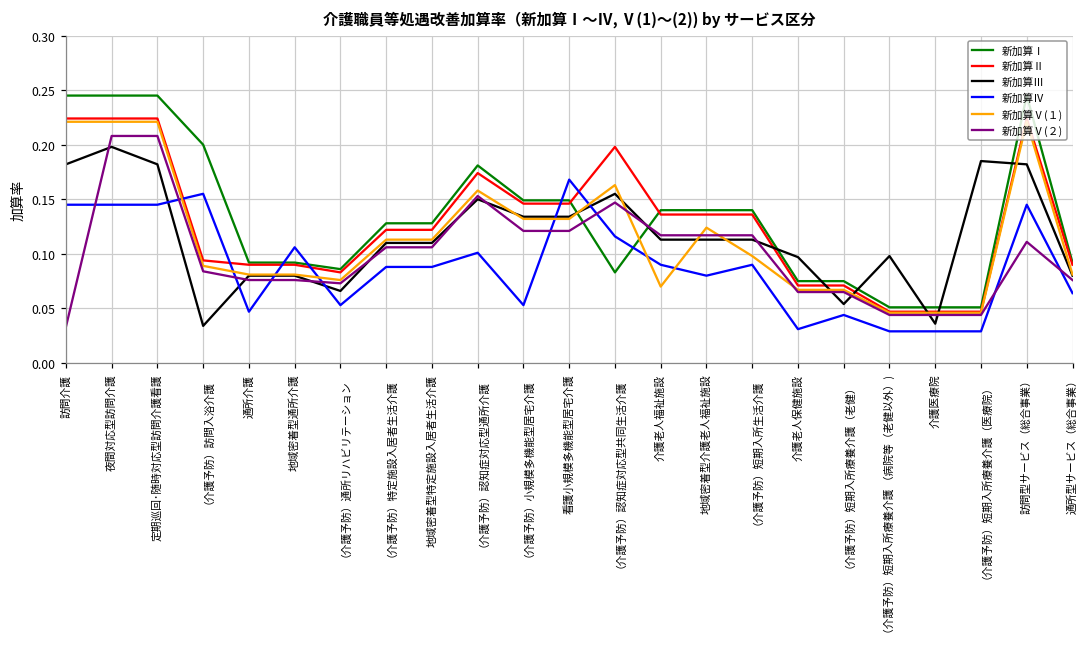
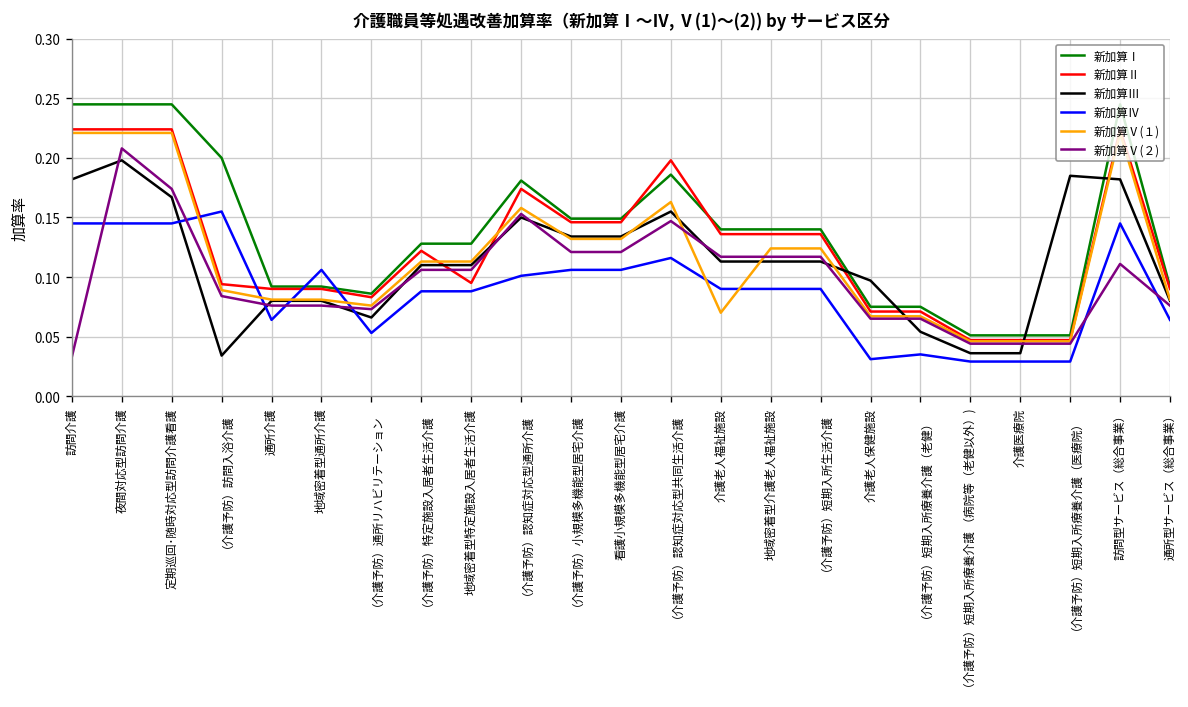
  {
    "新加算Ⅰ": {
      "訪問介護": 0.25,
      "夜間対応型訪問介護": 0.25,
      "定期巡回･随時対応型訪問介護看護": 0.25,
      "（介護予防）訪問入浴介護": 0.20,
      "（介護予防）通所リハビリテーション": 0.09,
      "（介護予防）特定施設入居者生活介護": 0.13,
      "地域密着型特定施設入居者生活介護": 0.13,
      "（介護予防）認知症対応型通所介護": 0.18,
      "（介護予防）小規模多機能型居宅介護": 0.15,
      "看護小規模多機能型居宅介護": 0.15,
-     "（介護予防）認知症対応型共同生活介護": 0.08,
+     "（介護予防）認知症対応型共同生活介護": 0.19,
      "介護老人福祉施設": 0.14,
      "地域密着型介護老人福祉施設": 0.14,
      "（介護予防）短期入所生活介護": 0.14,
      "介護老人保健施設": 0.08,
      "（介護予防）短期入所療養介護（老健）": 0.08,
      "（介護予防）短期入所療養介護 （病院等（老健以外）)": 0.05,
      "介護医療院": 0.05,
      "（介護予防）短期入所療養介護（医療院）": 0.05
    },
    "新加算Ⅱ": {
      "訪問介護": 0.22,
      "夜間対応型訪問介護": 0.22,
      "定期巡回･随時対応型訪問介護看護": 0.22,
      "（介護予防）訪問入浴介護": 0.09,
      "（介護予防）通所リハビリテーション": 0.08,
      "（介護予防）特定施設入居者生活介護": 0.12,
-     "地域密着型特定施設入居者生活介護": 0.12,
+     "地域密着型特定施設入居者生活介護": 0.10,
      "（介護予防）認知症対応型通所介護": 0.17,
      "（介護予防）小規模多機能型居宅介護": 0.15,
      "看護小規模多機能型居宅介護": 0.15,
      "（介護予防）認知症対応型共同生活介護": 0.20,
      "介護老人福祉施設": 0.14,
      "地域密着型介護老人福祉施設": 0.14,
      "（介護予防）短期入所生活介護": 0.14,
      "介護老人保健施設": 0.07,
      "（介護予防）短期入所療養介護（老健）": 0.07
    },
    "新加算Ⅲ": {
      "訪問介護": 0.18,
      "夜間対応型訪問介護": 0.20,
-     "定期巡回･随時対応型訪問介護看護": 0.18,
+     "定期巡回･随時対応型訪問介護看護": 0.17,
      "（介護予防）訪問入浴介護": 0.03,
      "（介護予防）通所リハビリテーション": 0.07,
      "（介護予防）特定施設入居者生活介護": 0.11,
      "地域密着型特定施設入居者生活介護": 0.11,
      "（介護予防）認知症対応型通所介護": 0.15,
      "（介護予防）認知症対応型共同生活介護": 0.16,
      "介護老人福祉施設": 0.11,
      "地域密着型介護老人福祉施設": 0.11,
      "（介護予防）短期入所生活介護": 0.11,
      "介護老人保健施設": 0.10,
      "（介護予防）短期入所療養介護（老健）": 0.05,
-     "（介護予防）短期入所療養介護 （病院等（老健以外）)": 0.10,
+     "（介護予防）短期入所療養介護 （病院等（老健以外）)": 0.04,
      "介護医療院": 0.04,
      "（介護予防）短期入所療養介護（医療院）": 0.19,
      "訪問型サービス（総合事業）": 0.18
    },
    "新加算Ⅳ": {
      "訪問介護": 0.15,
      "夜間対応型訪問介護": 0.15,
      "定期巡回･随時対応型訪問介護看護": 0.15,
      "（介護予防）訪問入浴介護": 0.16,
-     "通所介護": 0.05,
+     "通所介護": 0.06,
      "地域密着型通所介護": 0.11,
      "（介護予防）通所リハビリテーション": 0.05,
      "（介護予防）特定施設入居者生活介護": 0.09,
      "地域密着型特定施設入居者生活介護": 0.09,
      "（介護予防）認知症対応型通所介護": 0.10,
-     "（介護予防）小規模多機能型居宅介護": 0.05,
-     "看護小規模多機能型居宅介護": 0.17,
+     "（介護予防）小規模多機能型居宅介護": 0.11,
+     "看護小規模多機能型居宅介護": 0.11,
      "（介護予防）認知症対応型共同生活介護": 0.12,
      "介護老人福祉施設": 0.09,
-     "地域密着型介護老人福祉施設": 0.08,
+     "地域密着型介護老人福祉施設": 0.09,
      "（介護予防）短期入所生活介護": 0.09,
      "介護老人保健施設": 0.03,
-     "（介護予防）短期入所療養介護（老健）": 0.044,
+     "（介護予防）短期入所療養介護（老健）": 0.035,
      "（介護予防）短期入所療養介護 （病院等（老健以外）)": 0.03,
      "介護医療院": 0.03,
      "（介護予防）短期入所療養介護（医療院）": 0.03,
      "訪問型サービス（総合事業）": 0.15,
      "通所型サービス（総合事業）": 0.06
    },
    "新加算Ⅴ(１)": {
      "訪問介護": 0.22,
      "夜間対応型訪問介護": 0.22,
      "定期巡回･随時対応型訪問介護看護": 0.22,
      "（介護予防）訪問入浴介護": 0.09,
      "（介護予防）通所リハビリテーション": 0.08,
      "（介護予防）特定施設入居者生活介護": 0.11,
      "地域密着型特定施設入居者生活介護": 0.11,
      "（介護予防）認知症対応型通所介護": 0.16,
      "（介護予防）認知症対応型共同生活介護": 0.16,
      "介護老人福祉施設": 0.07,
      "地域密着型介護老人福祉施設": 0.12,
-     "（介護予防）短期入所生活介護": 0.10
+     "（介護予防）短期入所生活介護": 0.12
    },
    "新加算Ⅴ(２)": {
      "訪問介護": 0.03,
      "夜間対応型訪問介護": 0.21,
-     "定期巡回･随時対応型訪問介護看護": 0.21,
+     "定期巡回･随時対応型訪問介護看護": 0.17,
      "（介護予防）訪問入浴介護": 0.08,
      "通所介護": 0.08,
      "地域密着型通所介護": 0.08,
      "（介護予防）通所リハビリテーション": 0.07,
      "（介護予防）特定施設入居者生活介護": 0.11,
      "地域密着型特定施設入居者生活介護": 0.11,
      "（介護予防）認知症対応型通所介護": 0.15,
      "（介護予防）小規模多機能型居宅介護": 0.12,
      "看護小規模多機能型居宅介護": 0.12,
      "（介護予防）認知症対応型共同生活介護": 0.15,
      "介護老人福祉施設": 0.12,
      "地域密着型介護老人福祉施設": 0.12,
      "（介護予防）短期入所生活介護": 0.12,
      "訪問型サービス（総合事業）": 0.11,
      "通所型サービス（総合事業）": 0.08
    }
  }
